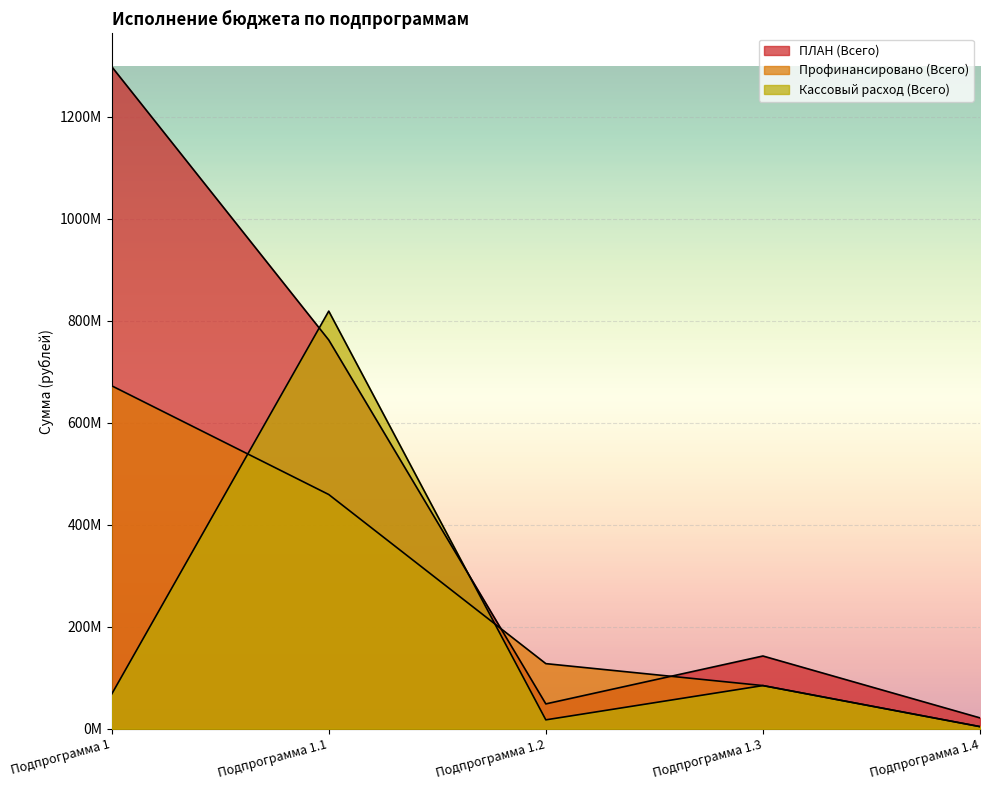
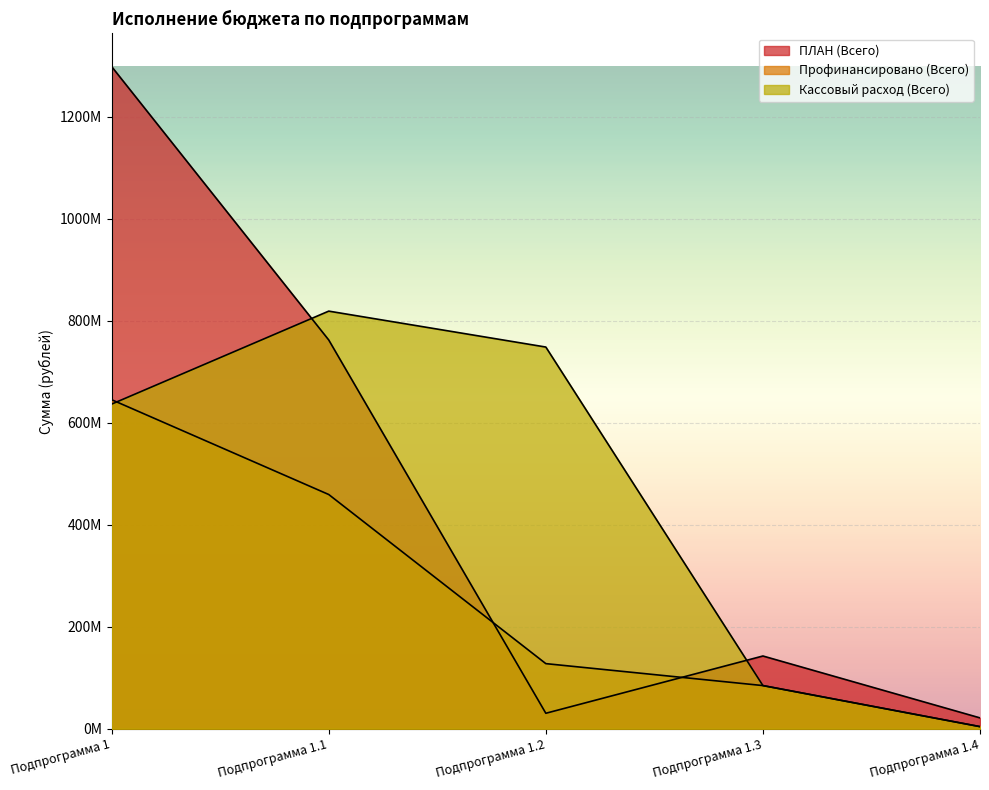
  {
    "ПЛАН (Всего)": {
      "Подпрограмма 1": 1300000000,
      "Подпрограмма 1.1": 760000000,
-     "Подпрограмма 1.2": 50000000,
+     "Подпрограмма 1.2": 30000000,
      "Подпрограмма 1.3": 140000000,
      "Подпрограмма 1.4": 20000000
    },
    "Профинансировано (Всего)": {
-     "Подпрограмма 1": 670000000,
+     "Подпрограмма 1": 650000000,
      "Подпрограмма 1.1": 460000000,
      "Подпрограмма 1.2": 130000000
    },
    "Кассовый расход (Всего)": {
-     "Подпрограмма 1": 70000000,
+     "Подпрограмма 1": 640000000,
      "Подпрограмма 1.1": 820000000,
-     "Подпрограмма 1.2": 20000000
+     "Подпрограмма 1.2": 750000000
    }
  }
